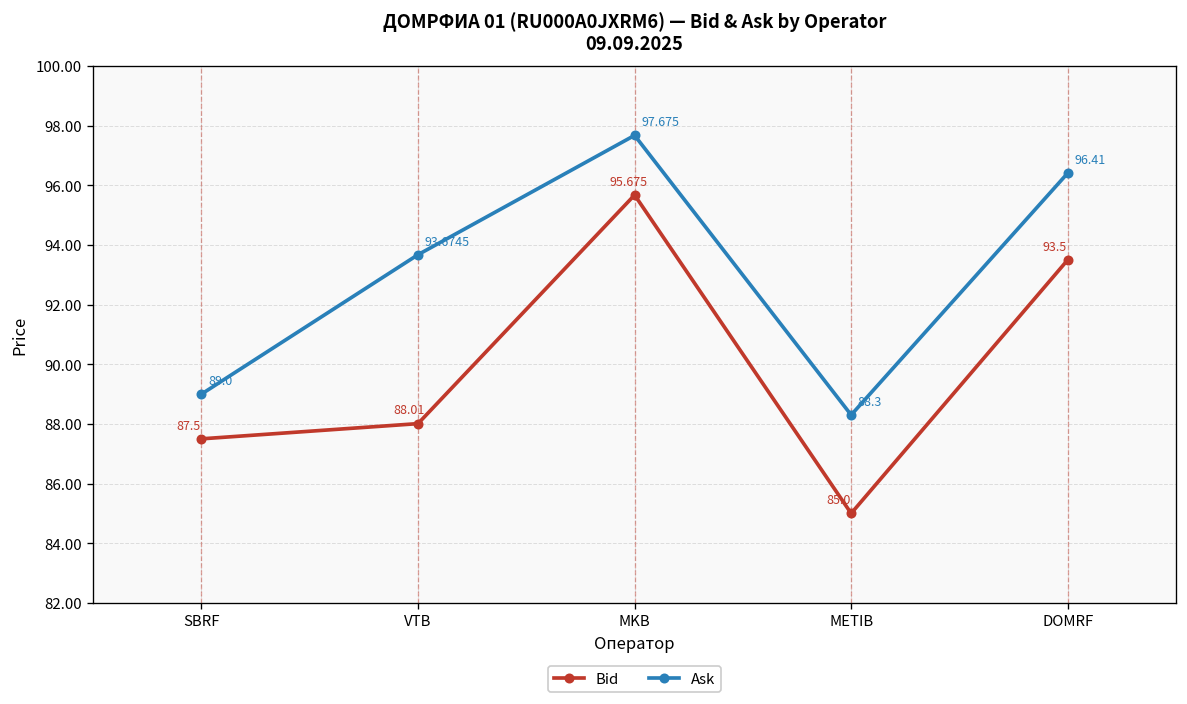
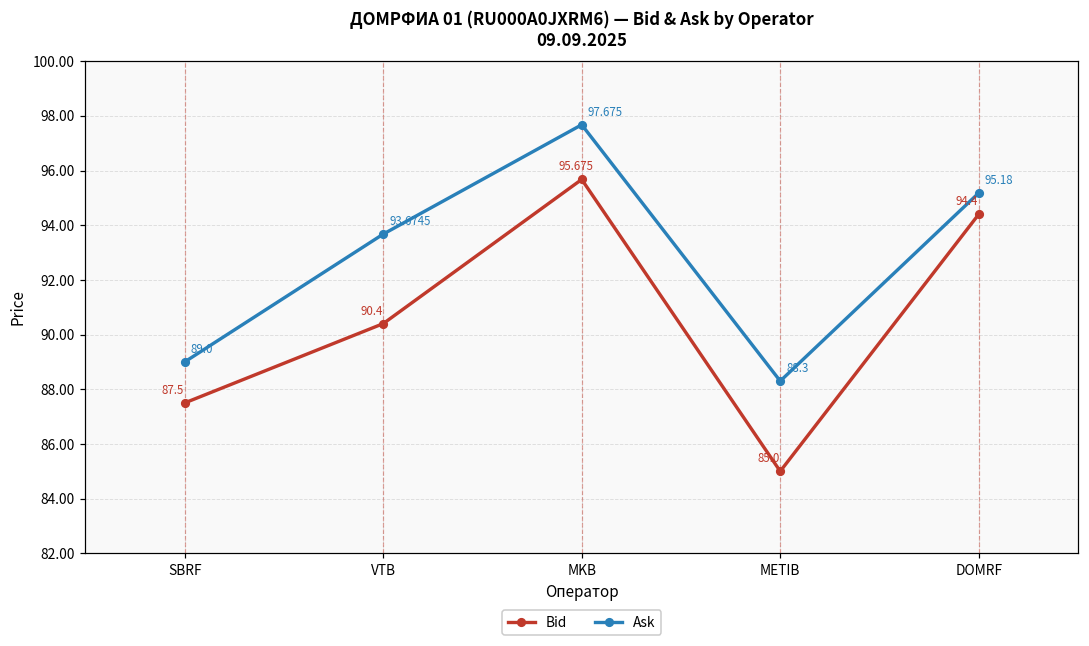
  {
    "Bid": {
      "SBRF": 87.5,
-     "VTB": 88.01,
+     "VTB": 90.4,
      "MKB": 95.675,
      "METIB": 85.0,
-     "DOMRF": 93.5
+     "DOMRF": 94.4
    },
    "Ask": {
      "SBRF": 89.0,
      "VTB": 93.6745,
      "MKB": 97.675,
      "METIB": 88.3,
-     "DOMRF": 96.41
+     "DOMRF": 95.18
    }
  }
